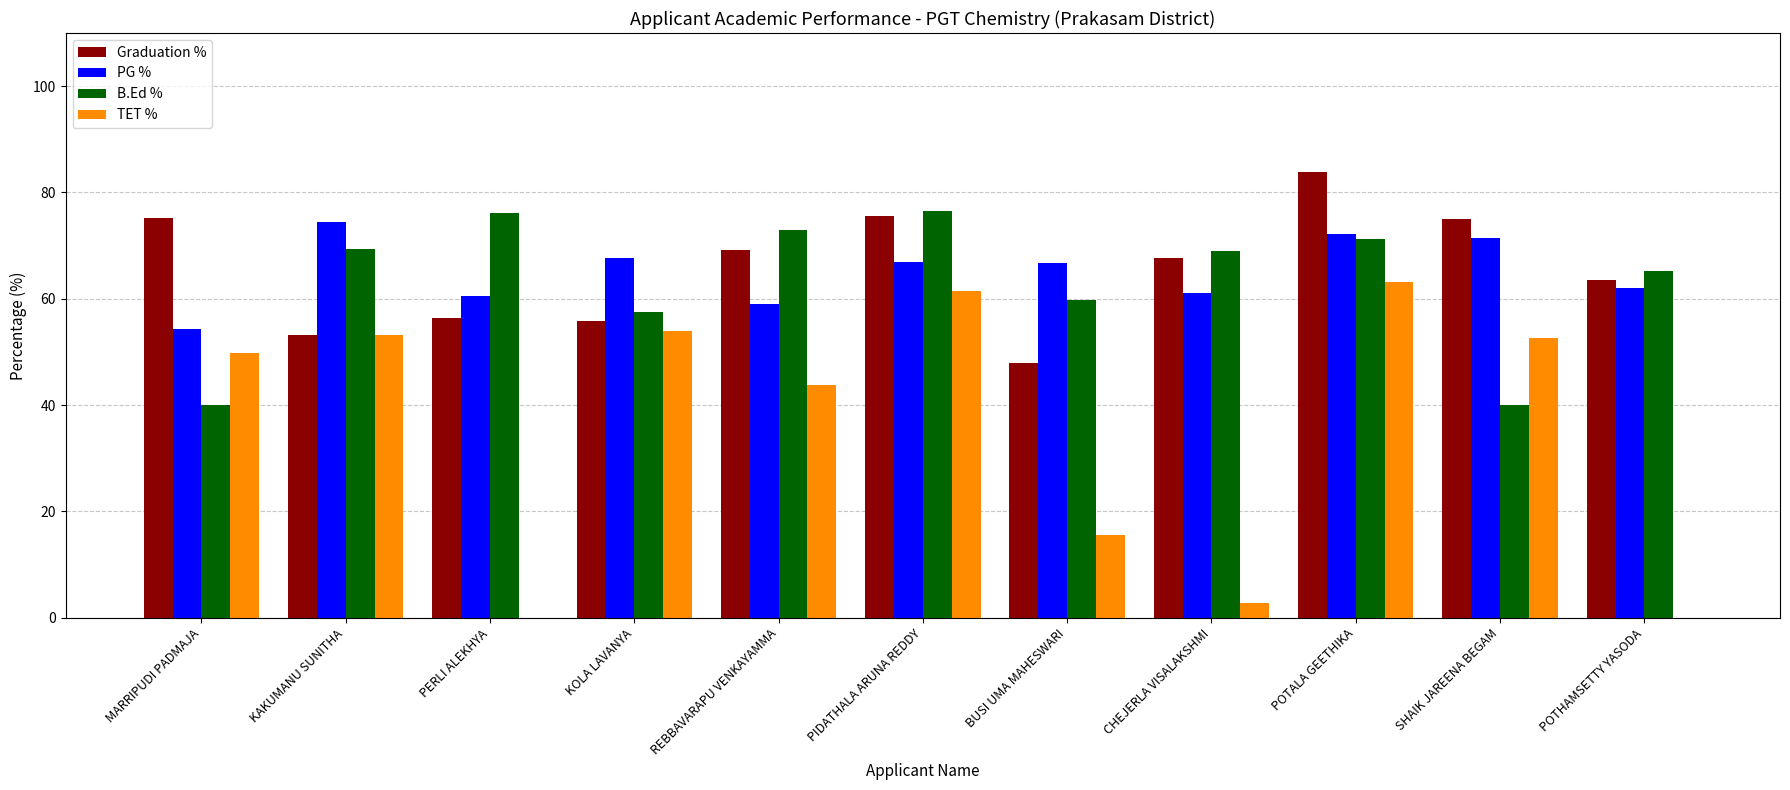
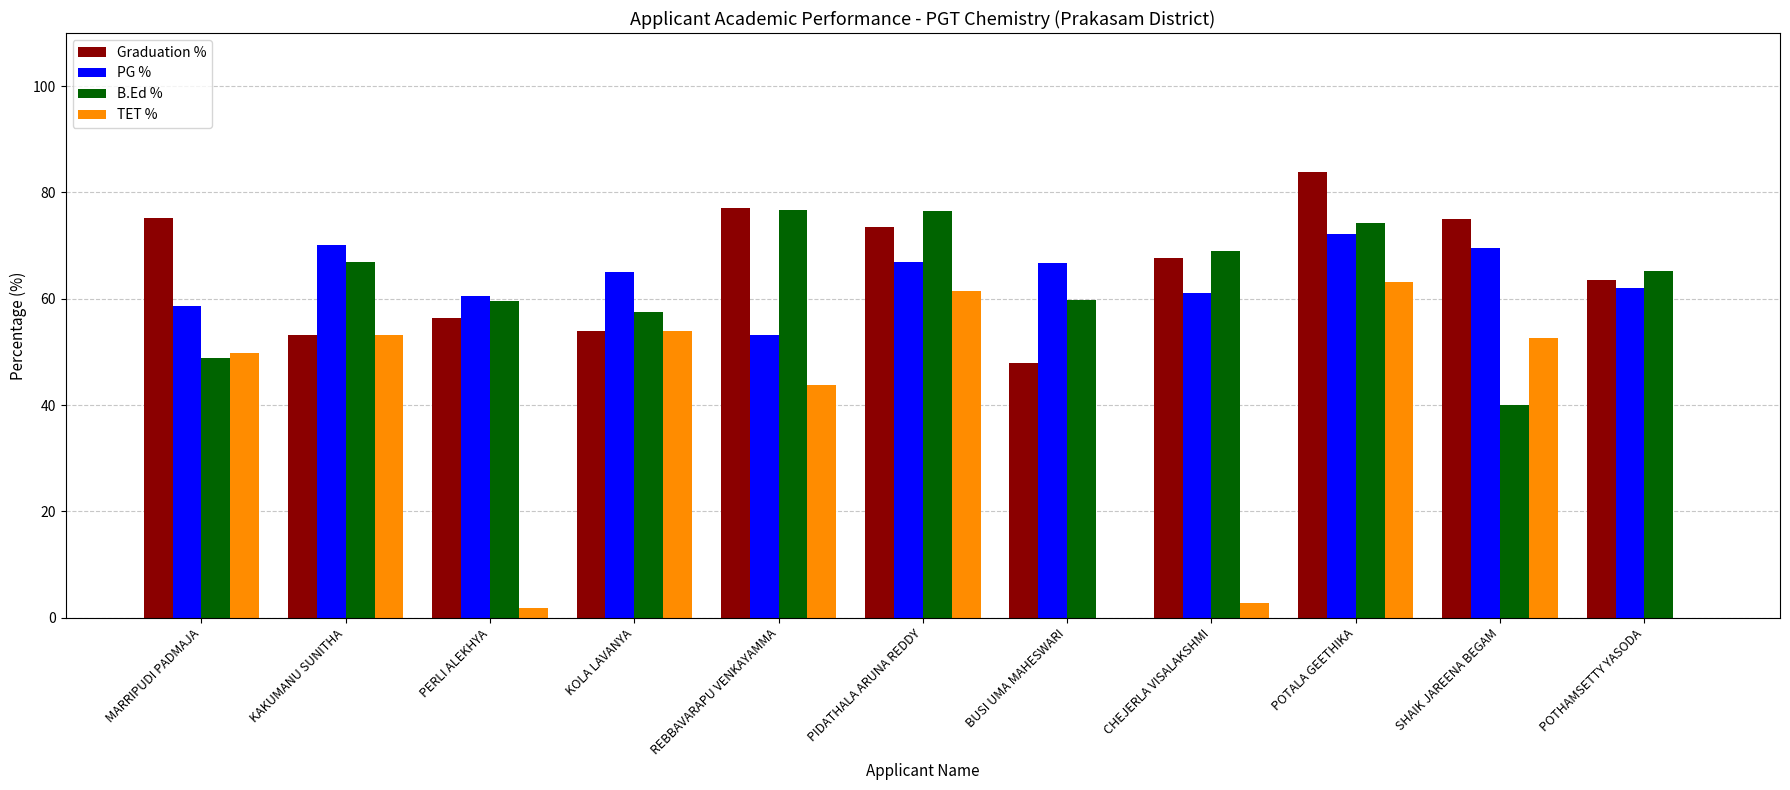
  {
    "Graduation %": {
      "MARRIPUDI PADMAJA": 75,
      "KAKUMANU SUNITHA": 53,
      "PERLI ALEKHYA": 56,
-     "KOLA LAVANYA": 56,
-     "REBBAVARAPU VENKAYAMMA": 69,
-     "PIDATHALA ARUNA REDDY": 76,
+     "KOLA LAVANYA": 54,
+     "REBBAVARAPU VENKAYAMMA": 77,
+     "PIDATHALA ARUNA REDDY": 74,
      "BUSI UMA MAHESWARI": 48,
      "CHEJERLA VISALAKSHMI": 68,
      "POTALA GEETHIKA": 84,
      "SHAIK JAREENA BEGAM": 75,
      "POTHAMSETTY YASODA": 64
    },
    "PG %": {
-     "MARRIPUDI PADMAJA": 54,
-     "KAKUMANU SUNITHA": 74,
+     "MARRIPUDI PADMAJA": 59,
+     "KAKUMANU SUNITHA": 70,
      "PERLI ALEKHYA": 60,
-     "KOLA LAVANYA": 68,
-     "REBBAVARAPU VENKAYAMMA": 59,
+     "KOLA LAVANYA": 65,
+     "REBBAVARAPU VENKAYAMMA": 53,
      "PIDATHALA ARUNA REDDY": 67,
      "BUSI UMA MAHESWARI": 67,
      "CHEJERLA VISALAKSHMI": 61,
      "POTALA GEETHIKA": 72,
-     "SHAIK JAREENA BEGAM": 72,
+     "SHAIK JAREENA BEGAM": 70,
      "POTHAMSETTY YASODA": 62
    },
    "B.Ed %": {
-     "MARRIPUDI PADMAJA": 40,
-     "KAKUMANU SUNITHA": 69,
-     "PERLI ALEKHYA": 76,
+     "MARRIPUDI PADMAJA": 49,
+     "KAKUMANU SUNITHA": 67,
+     "PERLI ALEKHYA": 60,
      "KOLA LAVANYA": 57,
-     "REBBAVARAPU VENKAYAMMA": 73,
+     "REBBAVARAPU VENKAYAMMA": 77,
      "PIDATHALA ARUNA REDDY": 77,
      "BUSI UMA MAHESWARI": 60,
      "CHEJERLA VISALAKSHMI": 69,
-     "POTALA GEETHIKA": 71,
+     "POTALA GEETHIKA": 74,
      "SHAIK JAREENA BEGAM": 40,
      "POTHAMSETTY YASODA": 65
    },
    "TET %": {
      "MARRIPUDI PADMAJA": 50,
      "KAKUMANU SUNITHA": 53,
-     "PERLI ALEKHYA": 0,
+     "PERLI ALEKHYA": 2,
      "KOLA LAVANYA": 54,
      "REBBAVARAPU VENKAYAMMA": 44,
      "PIDATHALA ARUNA REDDY": 61,
-     "BUSI UMA MAHESWARI": 16,
+     "BUSI UMA MAHESWARI": 0,
      "CHEJERLA VISALAKSHMI": 3,
      "POTALA GEETHIKA": 63,
      "SHAIK JAREENA BEGAM": 53,
      "POTHAMSETTY YASODA": 0
    }
  }
